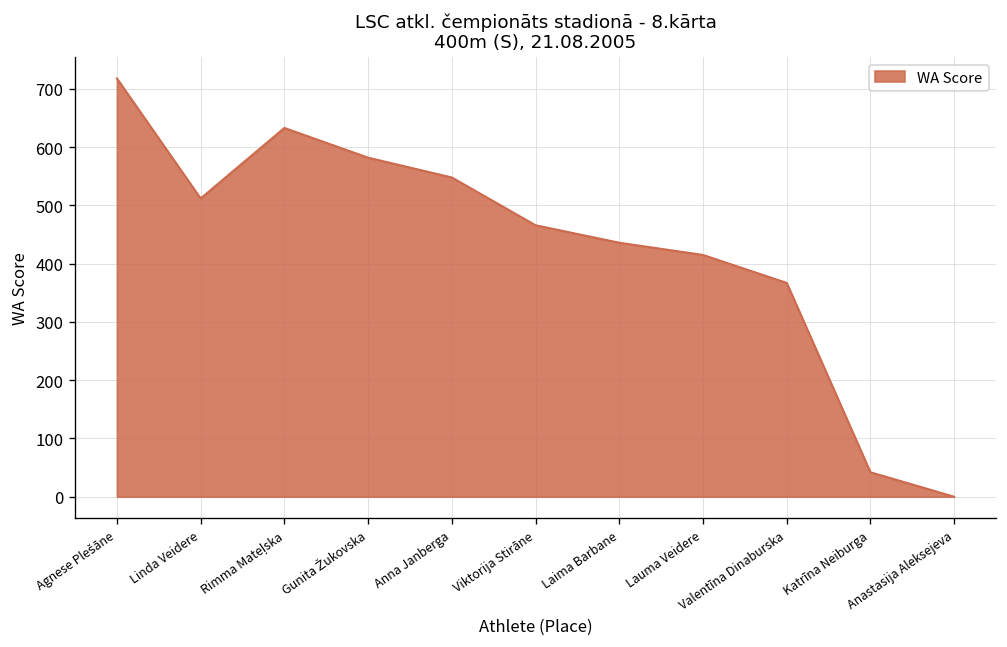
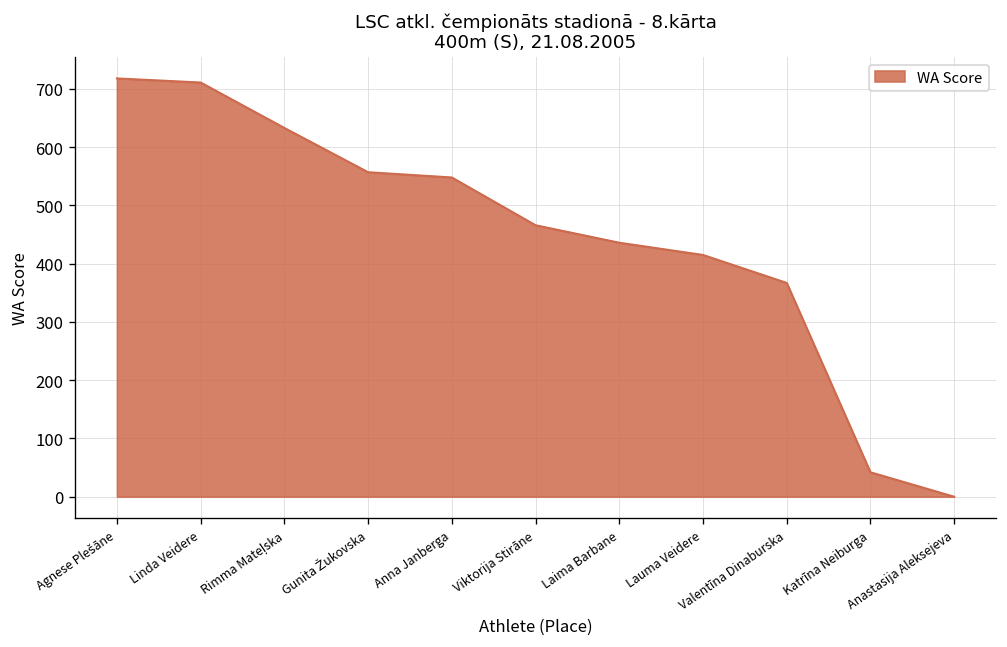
  {
    "Agnese Plešāne": 720,
-   "Linda Veidere": 510,
+   "Linda Veidere": 710,
    "Rimma Mateļska": 630,
-   "Gunita Žukovska": 580,
+   "Gunita Žukovska": 560,
    "Anna Janberga": 550,
    "Viktorija Stirāne": 470,
    "Laima Barbane": 440,
    "Lauma Veidere": 420,
    "Valentīna Dinaburska": 370,
    "Katrīna Neiburga": 40,
    "Anastasija Aleksejeva": 0
  }
